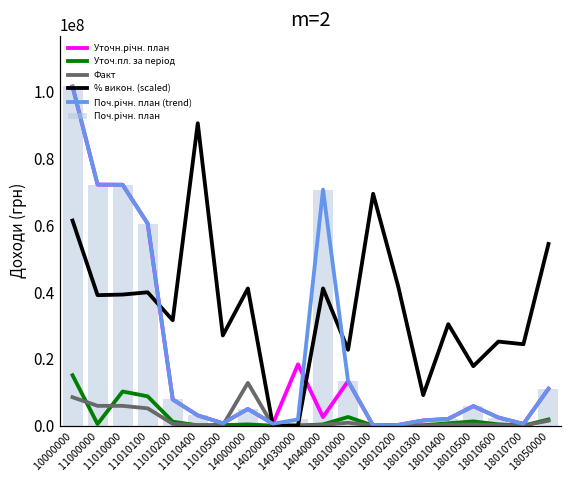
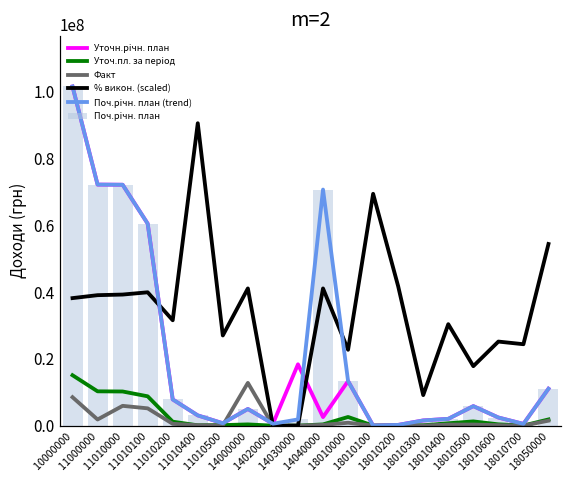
  {
    "Поч.річн. план": {
      "10000000": 102000000,
      "11000000": 72000000,
      "11010000": 72000000,
      "11010100": 60000000,
      "11010200": 8000000,
      "11010400": 3000000,
      "14000000": 5000000,
      "14030000": 2000000,
      "14040000": 71000000,
      "18010000": 13000000,
      "18010300": 2000000,
      "18010400": 2000000,
      "18010500": 6000000,
      "18010600": 2000000,
      "18050000": 11000000
    },
    "Уточн.річн. план": {
      "14030000": 18000000,
      "14040000": 3000000
    },
    "Уточ.пл. за період": {
      "10000000": 15000000,
-     "11000000": 0,
+     "11000000": 10000000,
      "11010000": 10000000,
      "11010100": 9000000,
      "14000000": 0,
      "18010000": 3000000,
      "18010500": 1000000
    },
    "Факт": {
      "10000000": 9000000,
-     "11000000": 6000000,
+     "11000000": 2000000,
      "11010000": 6000000,
      "11010100": 5000000,
      "14000000": 13000000,
      "18010000": 1000000,
      "18010500": 0
    },
    "% викон. (scaled)": {
-     "10000000": 61000000,
+     "10000000": 38000000,
      "11000000": 39000000,
      "11010000": 39000000,
      "11010100": 40000000,
      "11010200": 32000000,
      "11010400": 91000000,
      "11010500": 27000000,
      "14000000": 41000000,
      "14040000": 41000000,
      "18010000": 23000000,
      "18010100": 69000000,
      "18010200": 42000000,
      "18010300": 9000000,
      "18010400": 30000000,
      "18010500": 18000000,
      "18010600": 25000000,
      "18010700": 24000000,
      "18050000": 54000000
    }
  }
